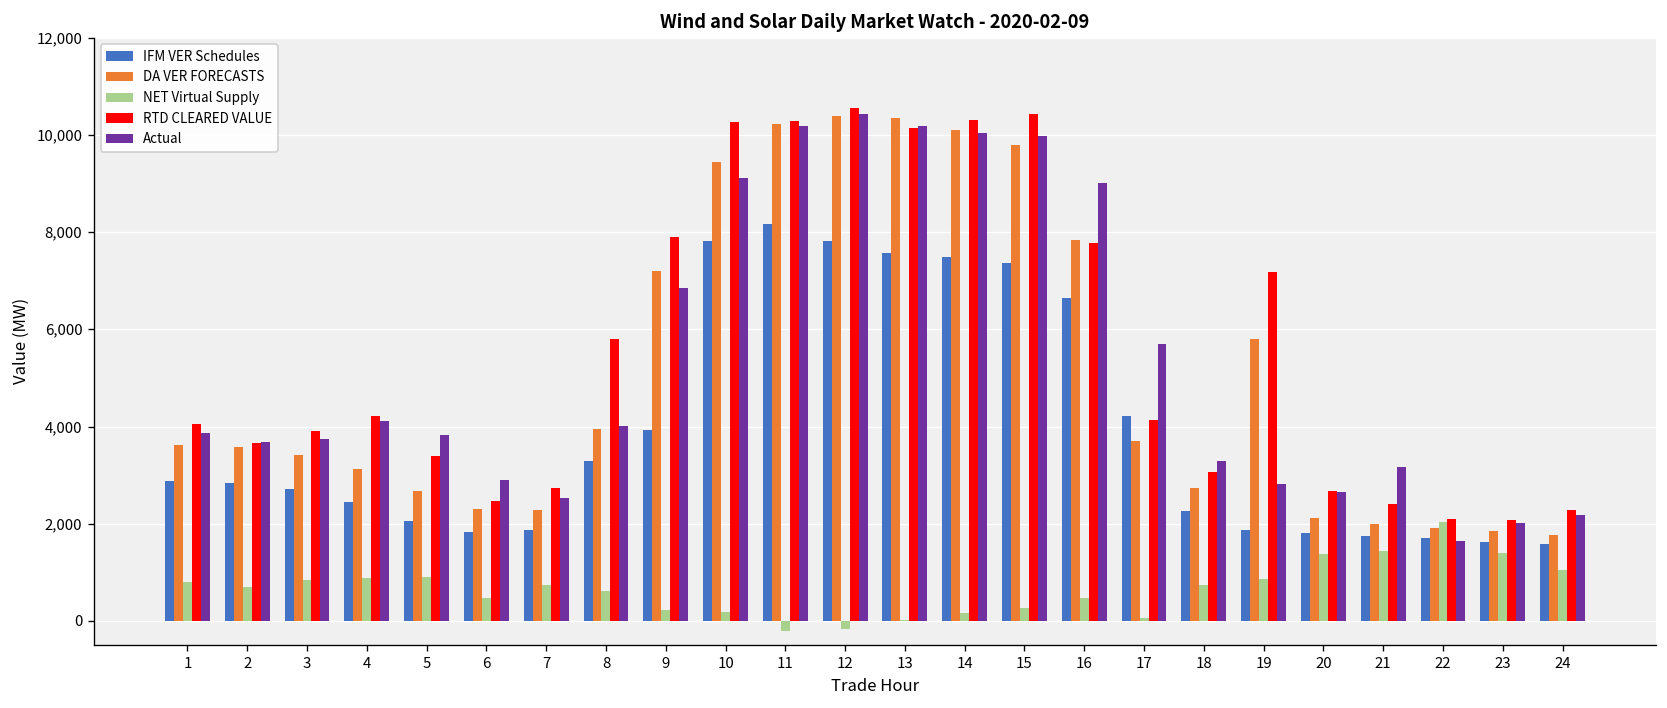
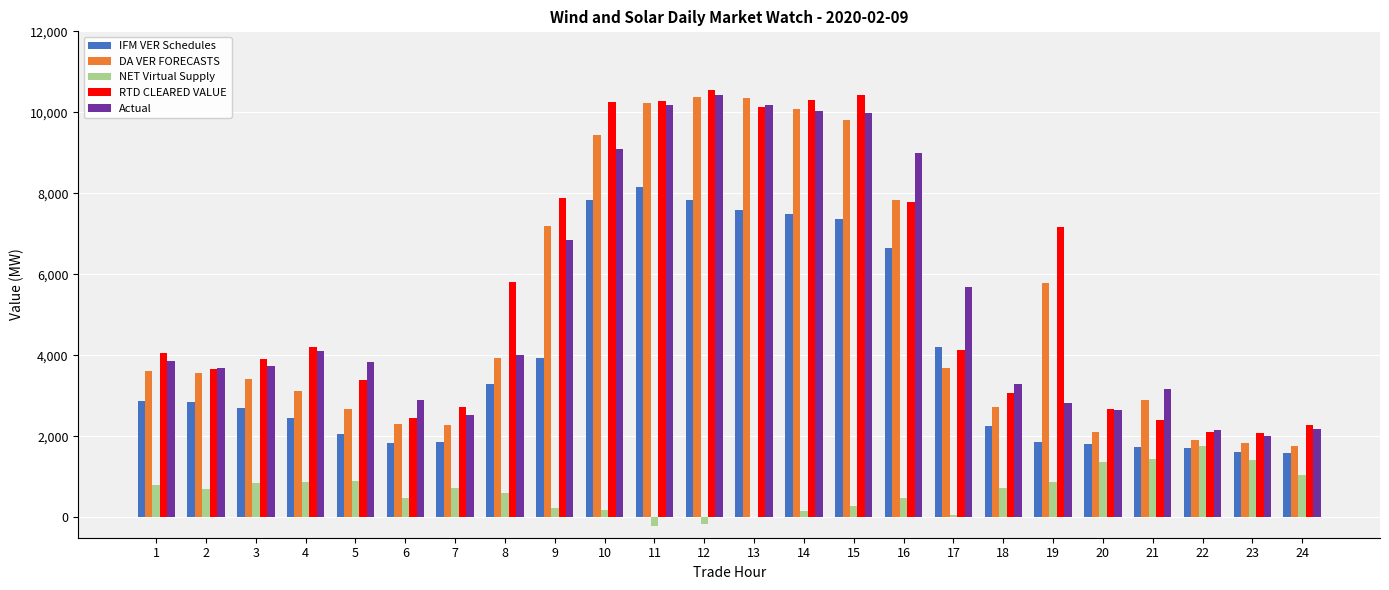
  {
    "IFM VER Schedules": {
      "1": "2,900",
      "2": "2,800",
      "3": "2,700",
      "4": "2,400",
      "5": "2,100",
      "6": "1,800",
      "7": "1,900",
      "8": "3,300",
      "9": "3,900",
      "10": "7,800",
      "11": "8,200",
      "12": "7,800",
      "13": "7,600",
      "14": "7,500",
      "15": "7,400",
      "16": "6,600",
      "17": "4,200",
      "18": "2,300",
      "19": "1,900",
      "20": "1,800",
      "21": "1,700",
      "22": "1,700",
      "23": "1,600",
      "24": "1,600"
    },
    "DA VER FORECASTS": {
      "1": "3,600",
      "2": "3,600",
      "3": "3,400",
      "4": "3,100",
      "5": "2,700",
      "6": "2,300",
      "7": "2,300",
      "8": "3,900",
      "9": "7,200",
      "10": "9,400",
      "11": "10,200",
      "12": "10,400",
      "13": "10,400",
      "14": "10,100",
      "15": "9,800",
      "16": "7,800",
      "17": "3,700",
      "18": "2,700",
      "19": "5,800",
      "20": "2,100",
-     "21": "2,000",
+     "21": "2,900",
      "22": "1,900",
      "23": "1,800",
      "24": "1,800"
    },
    "NET Virtual Supply": {
      "1": "800",
      "2": "700",
      "3": "800",
      "4": "900",
      "5": "900",
      "6": "500",
      "7": "700",
      "8": "600",
      "9": "200",
      "10": "200",
      "11": "-200",
      "12": "-200",
      "14": "200",
      "15": "300",
      "16": "500",
      "17": "100",
      "18": "700",
      "19": "900",
      "20": "1,400",
      "21": "1,400",
-     "22": "2,000",
+     "22": "1,800",
      "23": "1,400",
      "24": "1,000"
    },
    "RTD CLEARED VALUE": {
      "1": "4,000",
      "2": "3,700",
      "3": "3,900",
      "4": "4,200",
      "5": "3,400",
      "6": "2,500",
      "7": "2,700",
      "8": "5,800",
      "9": "7,900",
      "10": "10,300",
      "11": "10,300",
      "12": "10,500",
      "13": "10,100",
      "14": "10,300",
      "15": "10,400",
      "16": "7,800",
      "17": "4,100",
      "18": "3,100",
      "19": "7,200",
      "20": "2,700",
      "21": "2,400",
      "22": "2,100",
      "23": "2,100",
      "24": "2,300"
    },
    "Actual": {
      "1": "3,900",
      "2": "3,700",
      "3": "3,700",
      "4": "4,100",
      "5": "3,800",
      "6": "2,900",
      "7": "2,500",
      "8": "4,000",
      "9": "6,900",
      "10": "9,100",
      "11": "10,200",
      "12": "10,400",
      "13": "10,200",
      "14": "10,000",
      "15": "10,000",
      "16": "9,000",
      "17": "5,700",
      "18": "3,300",
      "19": "2,800",
      "20": "2,600",
      "21": "3,200",
-     "22": "1,600",
+     "22": "2,200",
      "23": "2,000",
      "24": "2,200"
    }
  }
